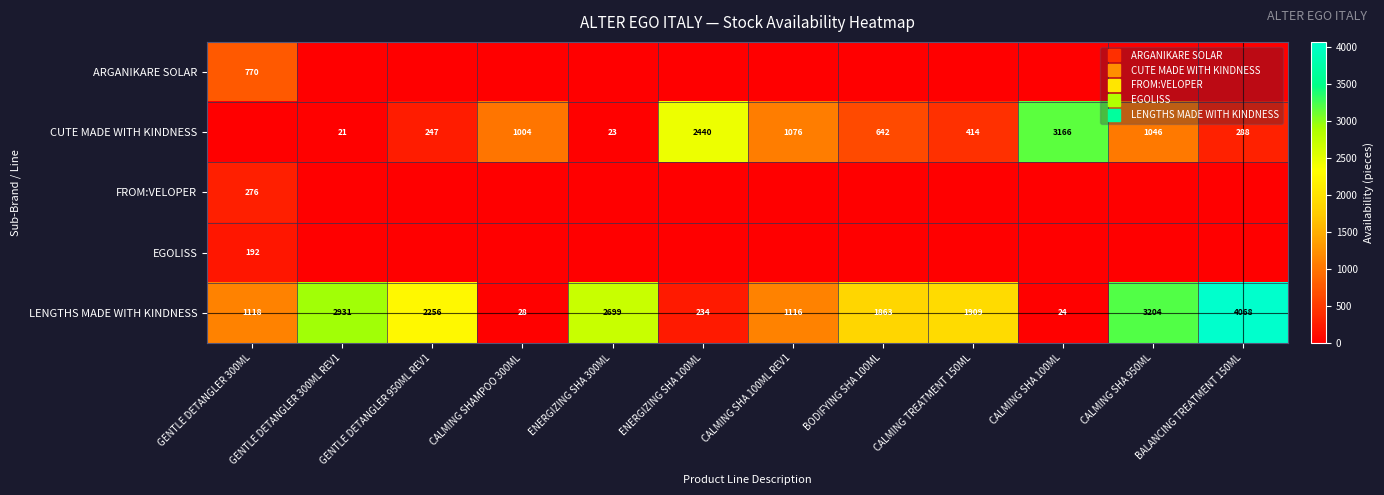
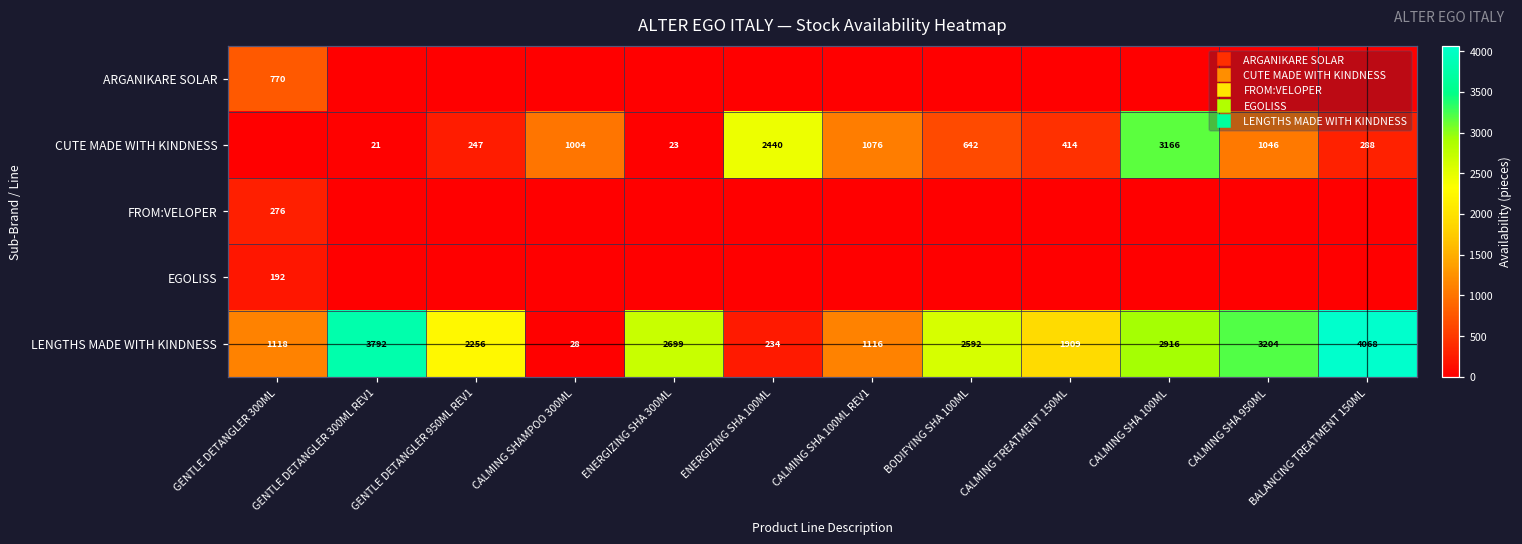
  {
    "ARGANIKARE SOLAR": {
      "GENTLE DETANGLER 300ML": 770
    },
    "CUTE MADE WITH KINDNESS": {
      "GENTLE DETANGLER 300ML REV1": 21,
      "GENTLE DETANGLER 950ML REV1": 247,
      "CALMING SHAMPOO 300ML": 1004,
      "ENERGIZING SHA 300ML": 23,
      "ENERGIZING SHA 100ML": 2440,
      "CALMING SHA 100ML REV1": 1076,
      "BODIFYING SHA 100ML": 642,
      "CALMING TREATMENT 150ML": 414,
      "CALMING SHA 100ML": 3166,
      "CALMING SHA 950ML": 1046,
      "BALANCING TREATMENT 150ML": 288
    },
    "FROM:VELOPER": {
      "GENTLE DETANGLER 300ML": 276
    },
    "EGOLISS": {
      "GENTLE DETANGLER 300ML": 192
    },
    "LENGTHS MADE WITH KINDNESS": {
      "GENTLE DETANGLER 300ML": 1118,
-     "GENTLE DETANGLER 300ML REV1": 2931,
+     "GENTLE DETANGLER 300ML REV1": 3792,
      "GENTLE DETANGLER 950ML REV1": 2256,
      "CALMING SHAMPOO 300ML": 28,
      "ENERGIZING SHA 300ML": 2699,
      "ENERGIZING SHA 100ML": 234,
      "CALMING SHA 100ML REV1": 1116,
-     "BODIFYING SHA 100ML": 1863,
+     "BODIFYING SHA 100ML": 2592,
      "CALMING TREATMENT 150ML": 1909,
-     "CALMING SHA 100ML": 24,
+     "CALMING SHA 100ML": 2916,
      "CALMING SHA 950ML": 3204,
      "BALANCING TREATMENT 150ML": 4068
    }
  }
